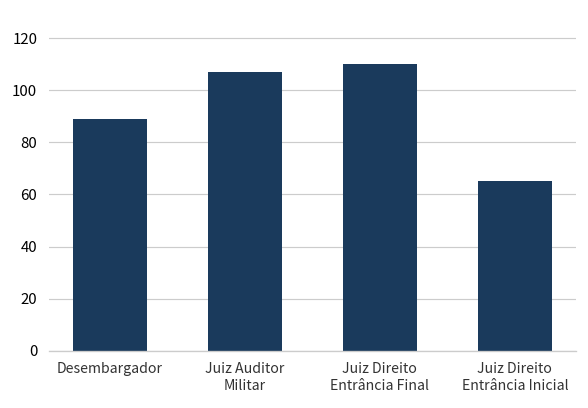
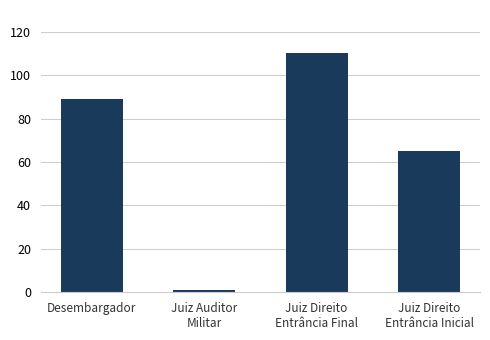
  {
    "Desembargador": 89,
-   "Juiz Auditor Militar": 107,
+   "Juiz Auditor Militar": 1,
    "Juiz Direito Entrância Final": 110,
    "Juiz Direito Entrância Inicial": 65
  }
